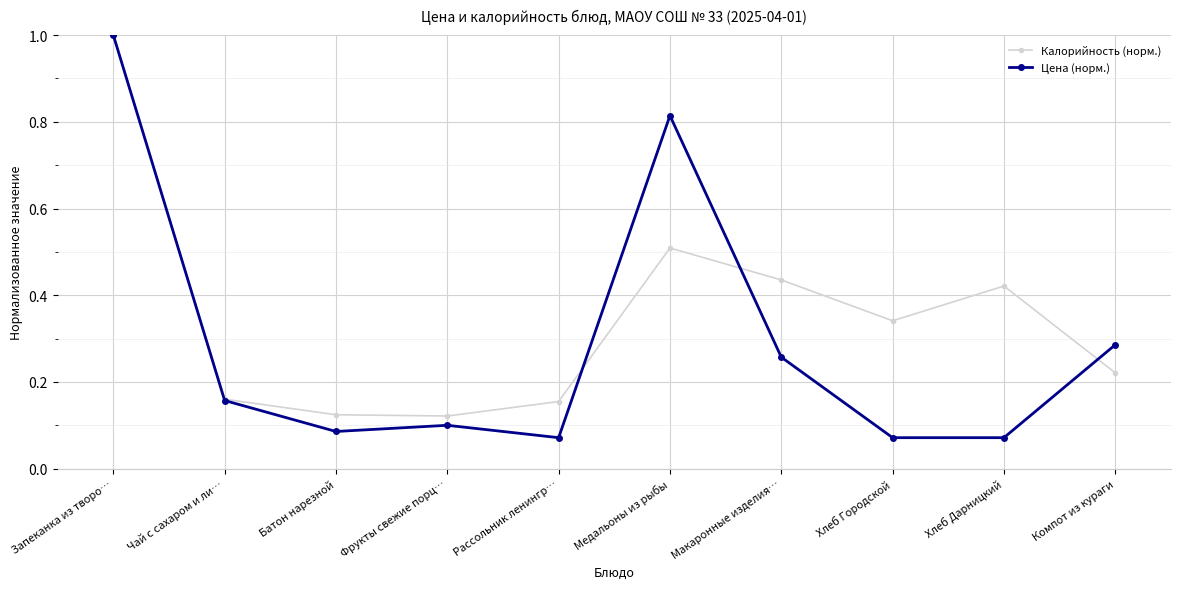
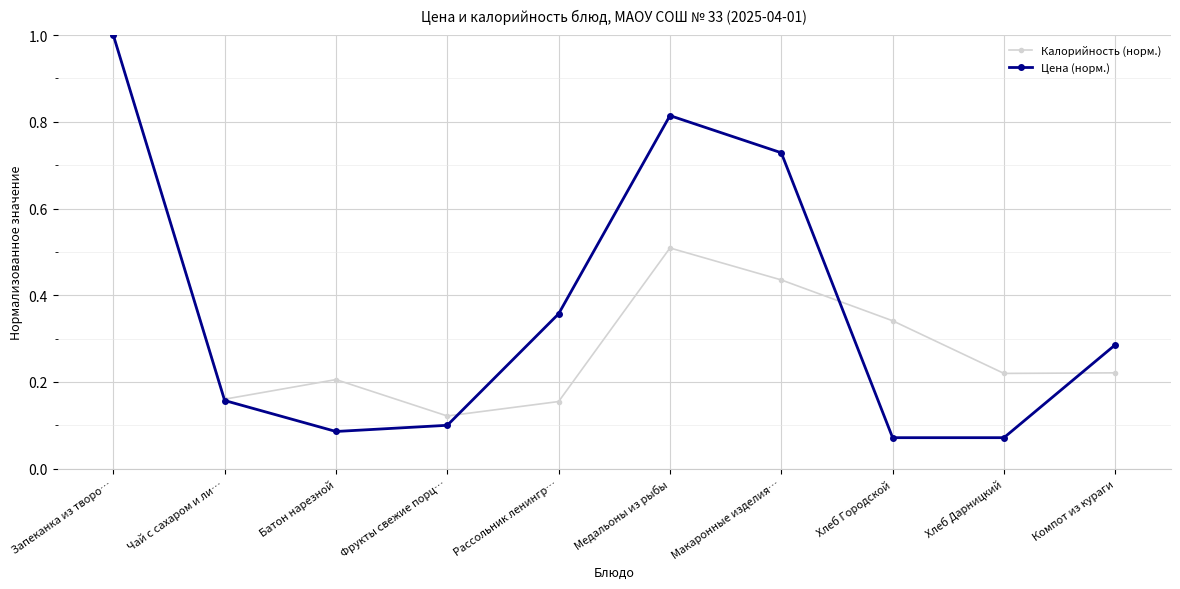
  {
    "Калорийность (норм.)": {
-     "Батон нарезной": 0.12,
+     "Батон нарезной": 0.21,
      "Фрукты свежие порц…": 0.12,
      "Рассольник ленингр…": 0.15,
      "Медальоны из рыбы": 0.51,
      "Макаронные изделия…": 0.44,
      "Хлеб Городской": 0.34,
-     "Хлеб Дарницкий": 0.42,
+     "Хлеб Дарницкий": 0.22,
      "Компот из кураги": 0.22
    },
    "Цена (норм.)": {
      "Батон нарезной": 0.09,
      "Фрукты свежие порц…": 0.10,
-     "Рассольник ленингр…": 0.07,
+     "Рассольник ленингр…": 0.36,
      "Медальоны из рыбы": 0.81,
-     "Макаронные изделия…": 0.26,
+     "Макаронные изделия…": 0.73,
      "Хлеб Городской": 0.07,
      "Хлеб Дарницкий": 0.07,
      "Компот из кураги": 0.29
    }
  }
